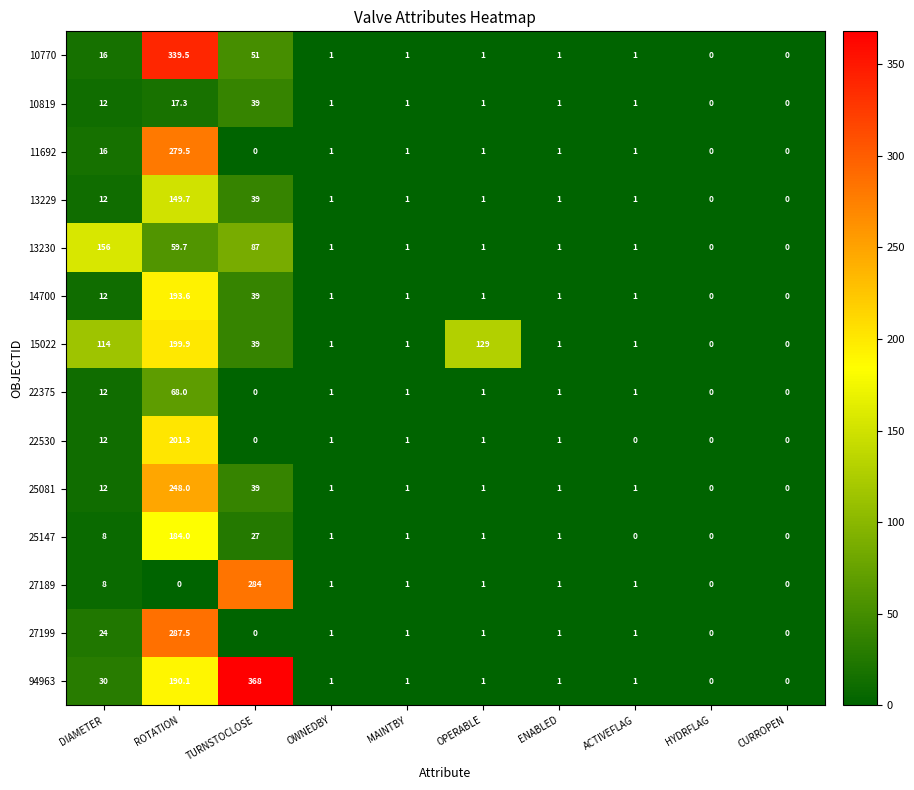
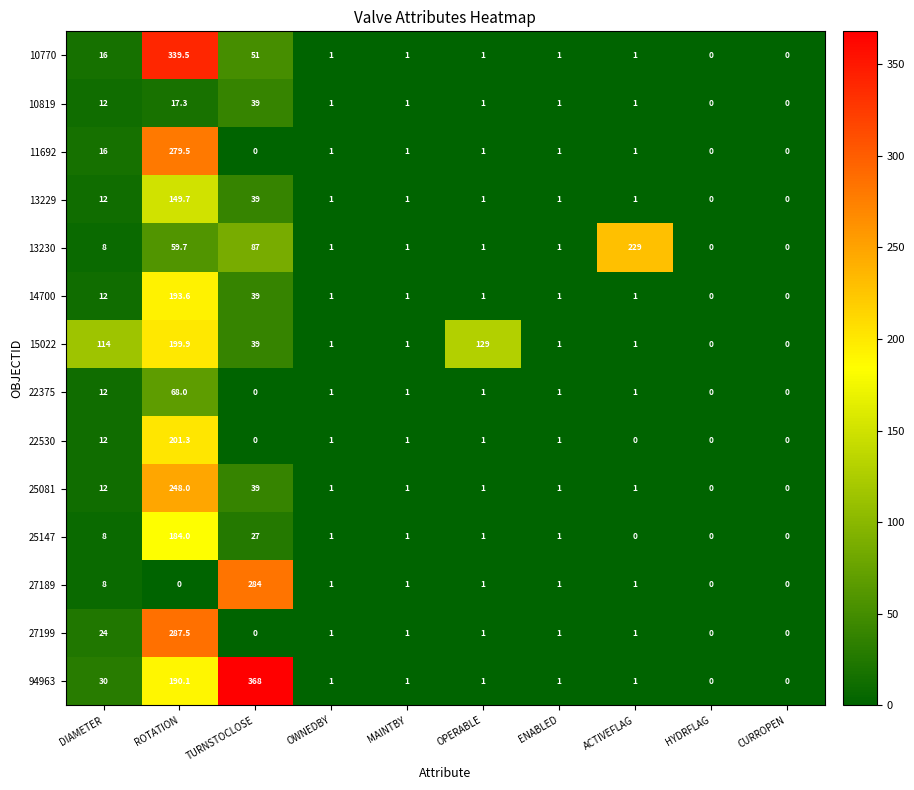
  {
    "10770": {
      "DIAMETER": 16,
      "ROTATION": 339.5,
      "TURNSTOCLOSE": 51,
      "OWNEDBY": 1,
      "MAINTBY": 1,
      "OPERABLE": 1,
      "ENABLED": 1,
      "ACTIVEFLAG": 1,
      "HYDRFLAG": 0,
      "CURROPEN": 0
    },
    "10819": {
      "DIAMETER": 12,
      "ROTATION": 17.3,
      "TURNSTOCLOSE": 39,
      "OWNEDBY": 1,
      "MAINTBY": 1,
      "OPERABLE": 1,
      "ENABLED": 1,
      "ACTIVEFLAG": 1,
      "HYDRFLAG": 0,
      "CURROPEN": 0
    },
    "11692": {
      "DIAMETER": 16,
      "ROTATION": 279.5,
      "TURNSTOCLOSE": 0,
      "OWNEDBY": 1,
      "MAINTBY": 1,
      "OPERABLE": 1,
      "ENABLED": 1,
      "ACTIVEFLAG": 1,
      "HYDRFLAG": 0,
      "CURROPEN": 0
    },
    "13229": {
      "DIAMETER": 12,
      "ROTATION": 149.7,
      "TURNSTOCLOSE": 39,
      "OWNEDBY": 1,
      "MAINTBY": 1,
      "OPERABLE": 1,
      "ENABLED": 1,
      "ACTIVEFLAG": 1,
      "HYDRFLAG": 0,
      "CURROPEN": 0
    },
    "13230": {
-     "DIAMETER": 156,
+     "DIAMETER": 8,
      "ROTATION": 59.7,
      "TURNSTOCLOSE": 87,
      "OWNEDBY": 1,
      "MAINTBY": 1,
      "OPERABLE": 1,
      "ENABLED": 1,
-     "ACTIVEFLAG": 1,
+     "ACTIVEFLAG": 229,
      "HYDRFLAG": 0,
      "CURROPEN": 0
    },
    "14700": {
      "DIAMETER": 12,
      "ROTATION": 193.6,
      "TURNSTOCLOSE": 39,
      "OWNEDBY": 1,
      "MAINTBY": 1,
      "OPERABLE": 1,
      "ENABLED": 1,
      "ACTIVEFLAG": 1,
      "HYDRFLAG": 0,
      "CURROPEN": 0
    },
    "15022": {
      "DIAMETER": 114,
      "ROTATION": 199.9,
      "TURNSTOCLOSE": 39,
      "OWNEDBY": 1,
      "MAINTBY": 1,
      "OPERABLE": 129,
      "ENABLED": 1,
      "ACTIVEFLAG": 1,
      "HYDRFLAG": 0,
      "CURROPEN": 0
    },
    "22375": {
      "DIAMETER": 12,
      "ROTATION": 68.0,
      "TURNSTOCLOSE": 0,
      "OWNEDBY": 1,
      "MAINTBY": 1,
      "OPERABLE": 1,
      "ENABLED": 1,
      "ACTIVEFLAG": 1,
      "HYDRFLAG": 0,
      "CURROPEN": 0
    },
    "22530": {
      "DIAMETER": 12,
      "ROTATION": 201.3,
      "TURNSTOCLOSE": 0,
      "OWNEDBY": 1,
      "MAINTBY": 1,
      "OPERABLE": 1,
      "ENABLED": 1,
      "ACTIVEFLAG": 0,
      "HYDRFLAG": 0,
      "CURROPEN": 0
    },
    "25081": {
      "DIAMETER": 12,
      "ROTATION": 248.0,
      "TURNSTOCLOSE": 39,
      "OWNEDBY": 1,
      "MAINTBY": 1,
      "OPERABLE": 1,
      "ENABLED": 1,
      "ACTIVEFLAG": 1,
      "HYDRFLAG": 0,
      "CURROPEN": 0
    },
    "25147": {
      "DIAMETER": 8,
      "ROTATION": 184.0,
      "TURNSTOCLOSE": 27,
      "OWNEDBY": 1,
      "MAINTBY": 1,
      "OPERABLE": 1,
      "ENABLED": 1,
      "ACTIVEFLAG": 0,
      "HYDRFLAG": 0,
      "CURROPEN": 0
    },
    "27189": {
      "DIAMETER": 8,
      "ROTATION": 0,
      "TURNSTOCLOSE": 284,
      "OWNEDBY": 1,
      "MAINTBY": 1,
      "OPERABLE": 1,
      "ENABLED": 1,
      "ACTIVEFLAG": 1,
      "HYDRFLAG": 0,
      "CURROPEN": 0
    },
    "27199": {
      "DIAMETER": 24,
      "ROTATION": 287.5,
      "TURNSTOCLOSE": 0,
      "OWNEDBY": 1,
      "MAINTBY": 1,
      "OPERABLE": 1,
      "ENABLED": 1,
      "ACTIVEFLAG": 1,
      "HYDRFLAG": 0,
      "CURROPEN": 0
    },
    "94963": {
      "DIAMETER": 30,
      "ROTATION": 190.1,
      "TURNSTOCLOSE": 368,
      "OWNEDBY": 1,
      "MAINTBY": 1,
      "OPERABLE": 1,
      "ENABLED": 1,
      "ACTIVEFLAG": 1,
      "HYDRFLAG": 0,
      "CURROPEN": 0
    }
  }
